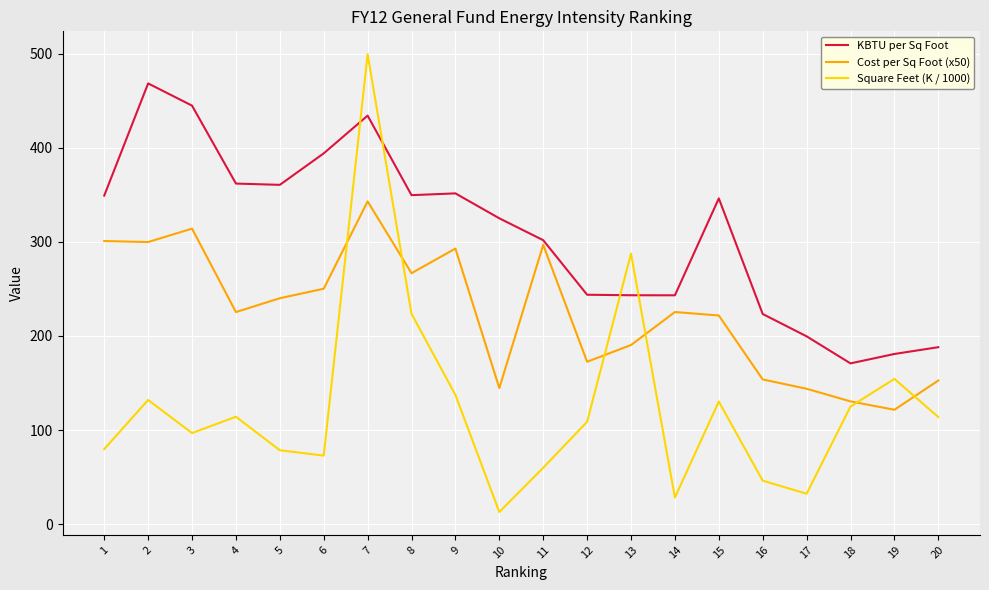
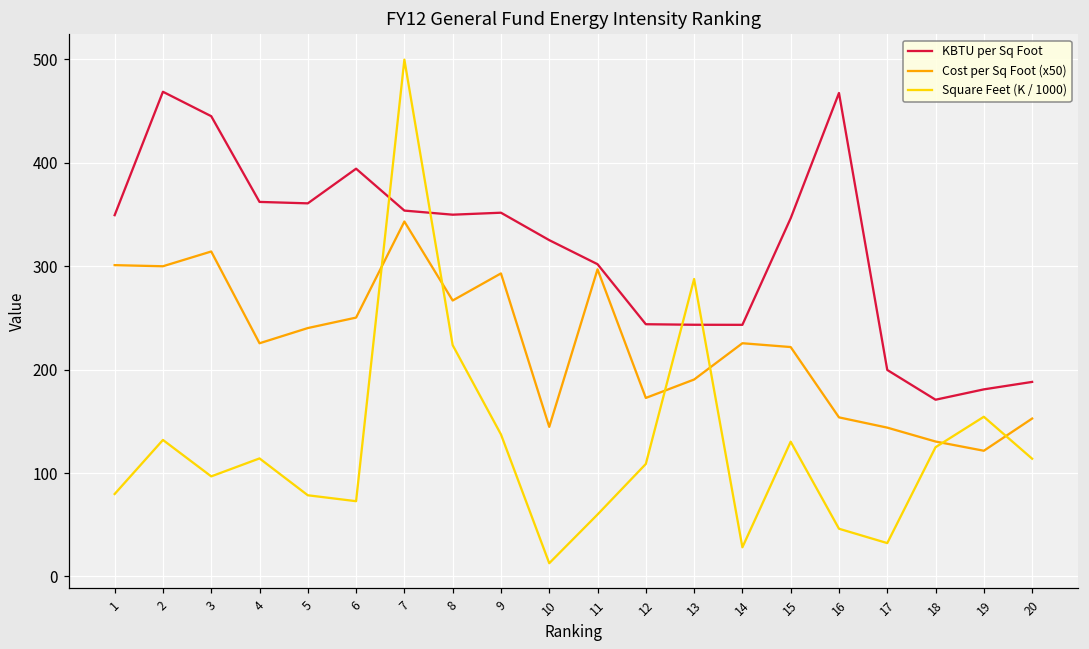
  {
    "KBTU per Sq Foot": {
      "1": 350,
      "2": 470,
      "3": 450,
      "4": 360,
      "5": 360,
      "6": 390,
-     "7": 430,
+     "7": 350,
      "8": 350,
      "9": 350,
      "10": 330,
      "11": 300,
      "12": 240,
      "13": 240,
      "14": 240,
      "15": 350,
-     "16": 220,
+     "16": 470,
      "17": 200,
      "18": 170,
      "19": 180,
      "20": 190
    }
  }
